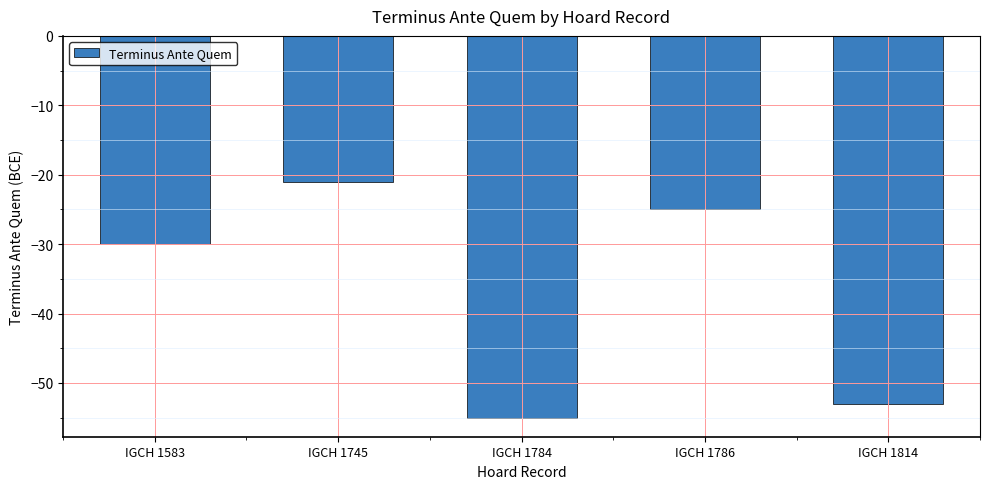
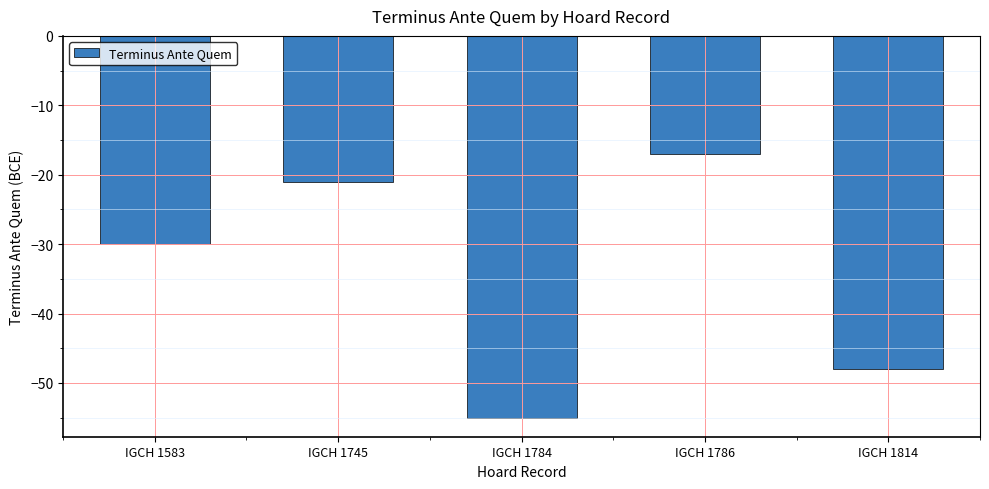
  {
    "IGCH 1583": -30,
    "IGCH 1745": -21,
    "IGCH 1784": -55,
-   "IGCH 1786": -25,
-   "IGCH 1814": -53
+   "IGCH 1786": -17,
+   "IGCH 1814": -48
  }
